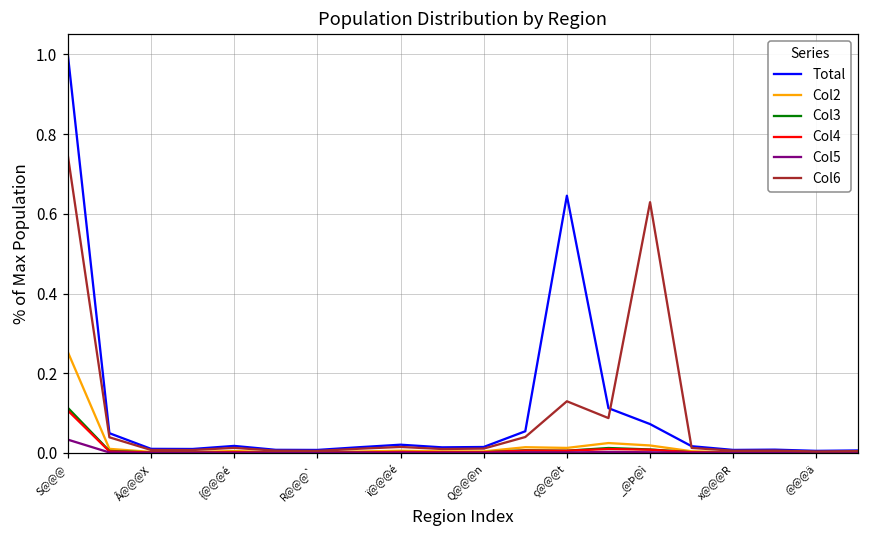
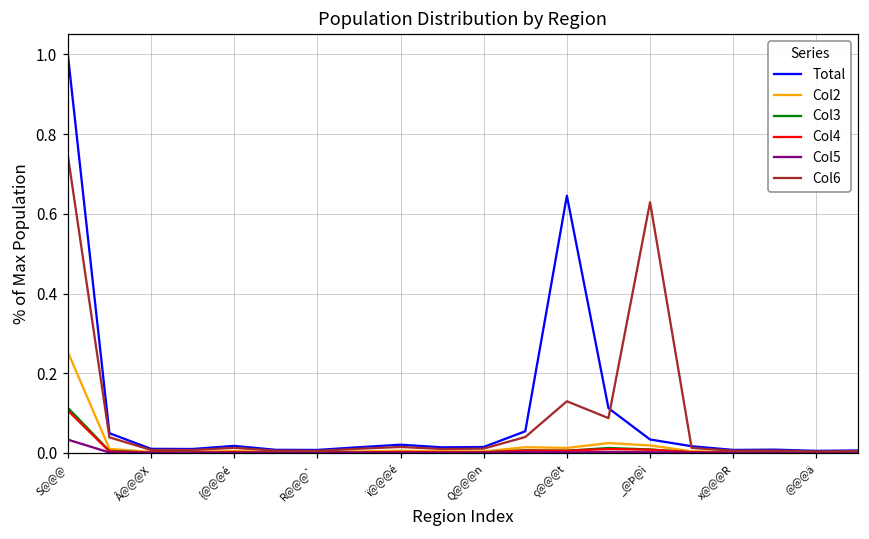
  {
    "Total": {
      "S@@@": 1.00,
      "ç@@@t": 0.65,
-     "_@Þ@ì": 0.07
+     "_@Þ@ì": 0.03
    },
    "Col2": {
      "S@@@": 0.25,
      "_@Þ@ì": 0.02
    },
    "Col5": {
      "S@@@": 0.03
    },
    "Col6": {
      "S@@@": 0.75,
      "ç@@@t": 0.13,
      "_@Þ@ì": 0.63
    }
  }
